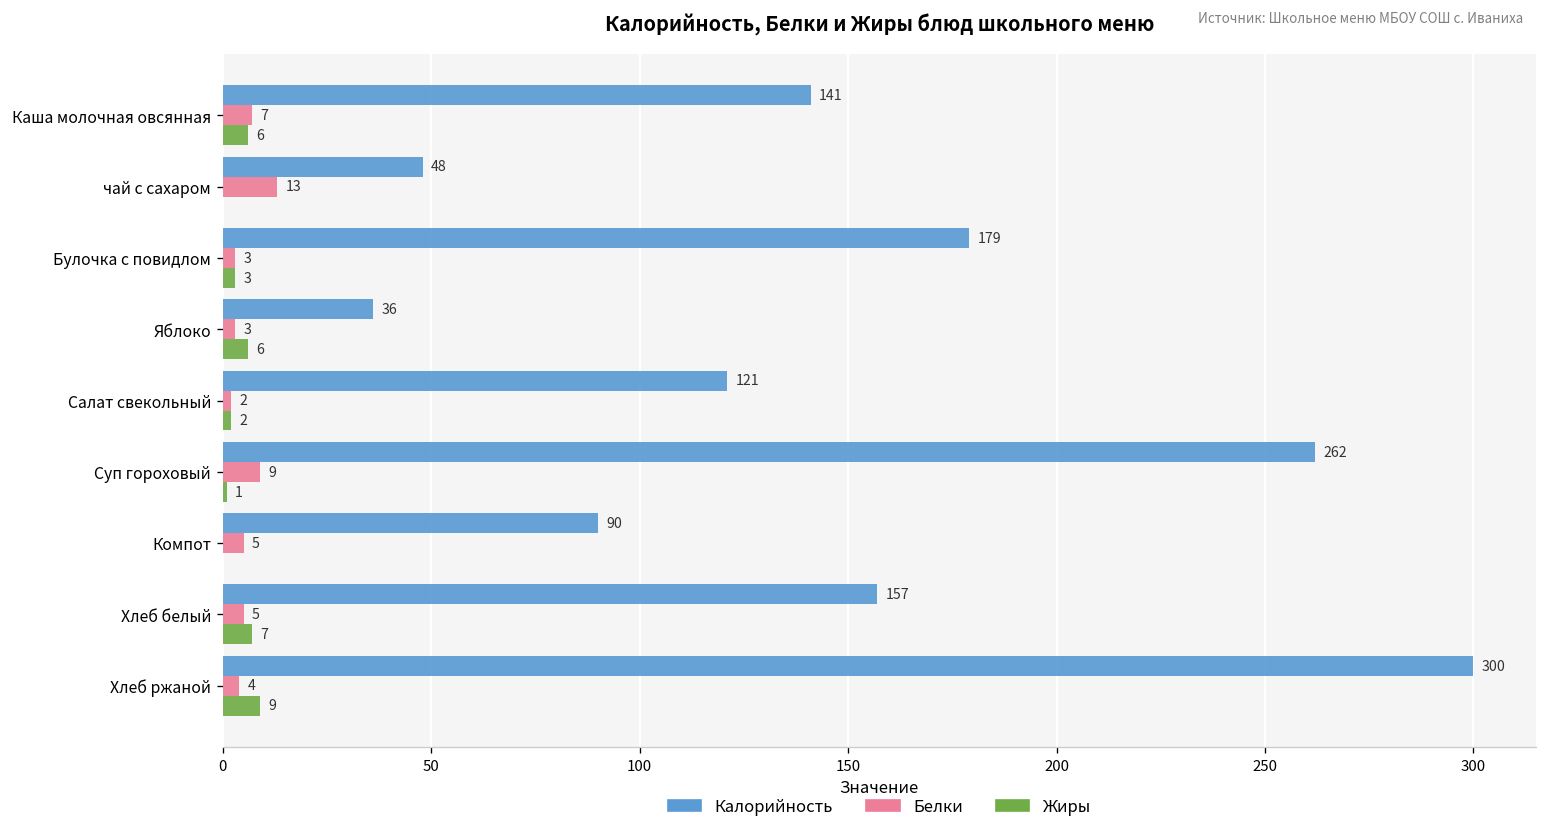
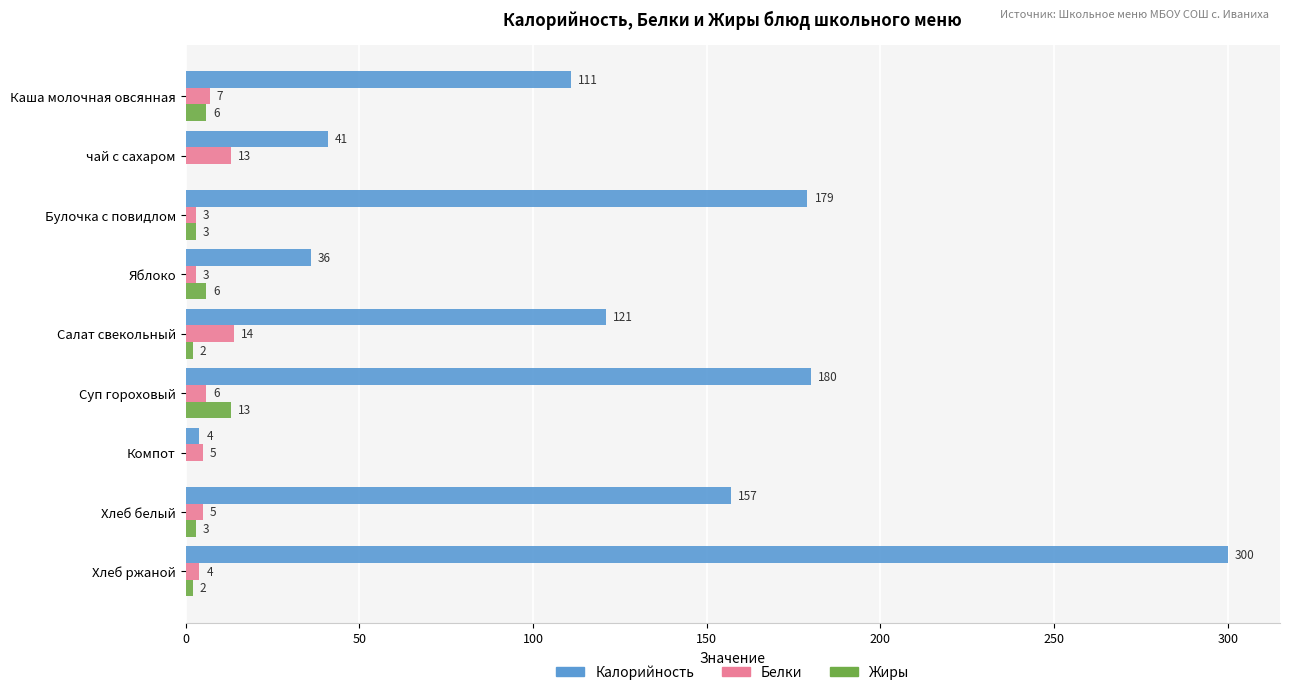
  {
    "Калорийность": {
-     "Каша молочная овсянная": 141,
-     "чай с сахаром": 48,
+     "Каша молочная овсянная": 111,
+     "чай с сахаром": 41,
      "Булочка с повидлом": 179,
      "Яблоко": 36,
      "Салат свекольный": 121,
-     "Суп гороховый": 262,
-     "Компот": 90,
+     "Суп гороховый": 180,
+     "Компот": 4,
      "Хлеб белый": 157,
      "Хлеб ржаной": 300
    },
    "Белки": {
      "Каша молочная овсянная": 7,
      "чай с сахаром": 13,
      "Булочка с повидлом": 3,
      "Яблоко": 3,
-     "Салат свекольный": 2,
-     "Суп гороховый": 9,
+     "Салат свекольный": 14,
+     "Суп гороховый": 6,
      "Компот": 5,
      "Хлеб белый": 5,
      "Хлеб ржаной": 4
    },
    "Жиры": {
      "Каша молочная овсянная": 6,
      "Булочка с повидлом": 3,
      "Яблоко": 6,
      "Салат свекольный": 2,
-     "Суп гороховый": 1,
-     "Хлеб белый": 7,
-     "Хлеб ржаной": 9
+     "Суп гороховый": 13,
+     "Хлеб белый": 3,
+     "Хлеб ржаной": 2
    }
  }
